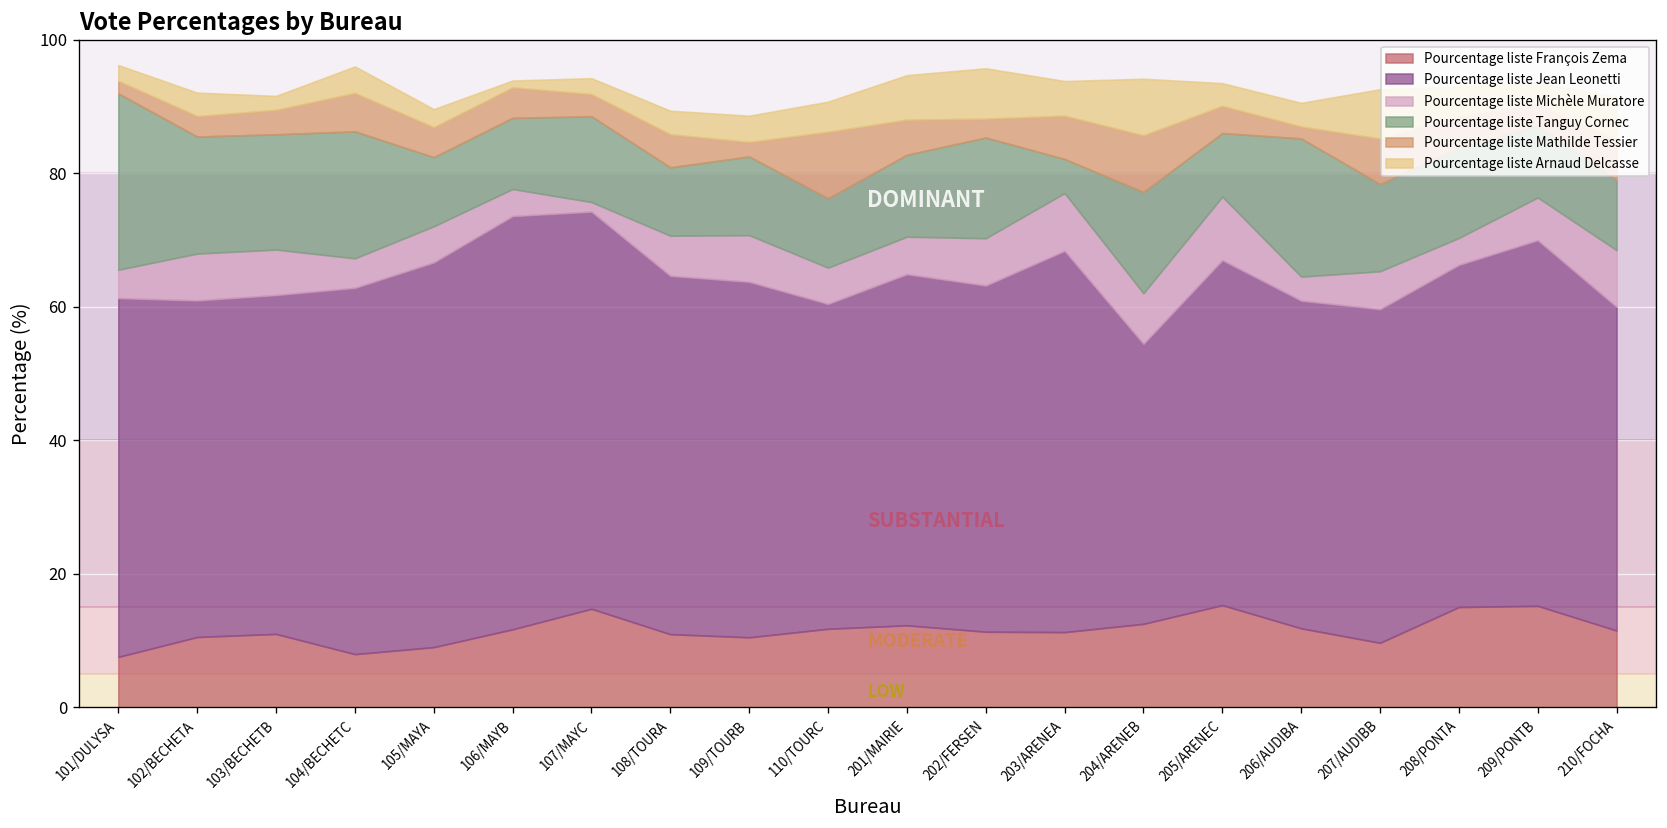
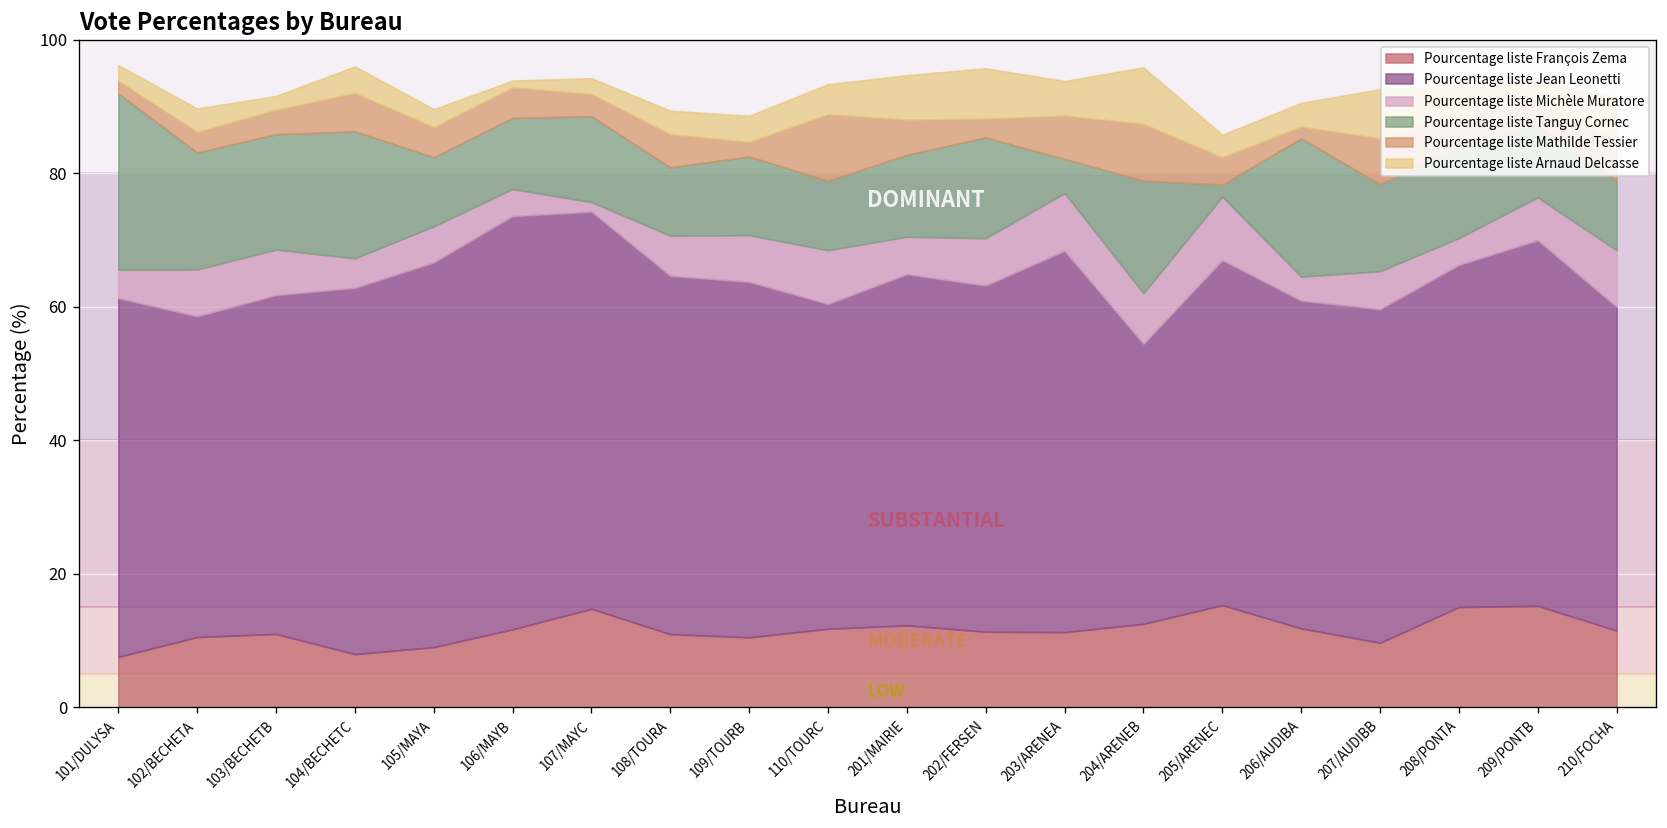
  {
    "Pourcentage liste Jean Leonetti": {
      "101/DULYSA": 54,
-     "102/BECHETA": 50,
+     "102/BECHETA": 48,
      "103/BECHETB": 51,
      "104/BECHETC": 55,
      "105/MAYA": 58,
      "106/MAYB": 62,
      "107/MAYC": 60,
      "108/TOURA": 54,
      "109/TOURB": 53,
      "110/TOURC": 49,
      "201/MAIRIE": 53,
      "202/FERSEN": 52,
      "203/ARENEA": 57,
      "204/ARENEB": 42,
      "205/ARENEC": 52,
      "206/AUDIBA": 49,
      "207/AUDIBB": 50,
      "208/PONTA": 51,
      "209/PONTB": 55,
      "210/FOCHA": 49
    },
    "Pourcentage liste Michèle Muratore": {
      "101/DULYSA": 4,
      "102/BECHETA": 7,
      "103/BECHETB": 7,
      "104/BECHETC": 4,
      "105/MAYA": 5,
      "106/MAYB": 4,
      "107/MAYC": 1,
      "108/TOURA": 6,
      "109/TOURB": 7,
-     "110/TOURC": 5,
+     "110/TOURC": 8,
      "201/MAIRIE": 6,
      "202/FERSEN": 7,
      "203/ARENEA": 9,
      "204/ARENEB": 8,
      "205/ARENEC": 10,
      "206/AUDIBA": 4,
      "207/AUDIBB": 6,
      "208/PONTA": 4,
      "209/PONTB": 6,
      "210/FOCHA": 9
    },
    "Pourcentage liste Tanguy Cornec": {
      "101/DULYSA": 26,
      "102/BECHETA": 18,
      "103/BECHETB": 17,
      "104/BECHETC": 19,
      "105/MAYA": 10,
      "106/MAYB": 11,
      "107/MAYC": 13,
      "108/TOURA": 10,
      "109/TOURB": 12,
      "110/TOURC": 10,
      "201/MAIRIE": 12,
      "202/FERSEN": 15,
      "203/ARENEA": 5,
-     "204/ARENEB": 15,
-     "205/ARENEC": 10,
+     "204/ARENEB": 17,
+     "205/ARENEC": 2,
      "206/AUDIBA": 21,
      "207/AUDIBB": 13,
      "210/FOCHA": 11
    }
  }
